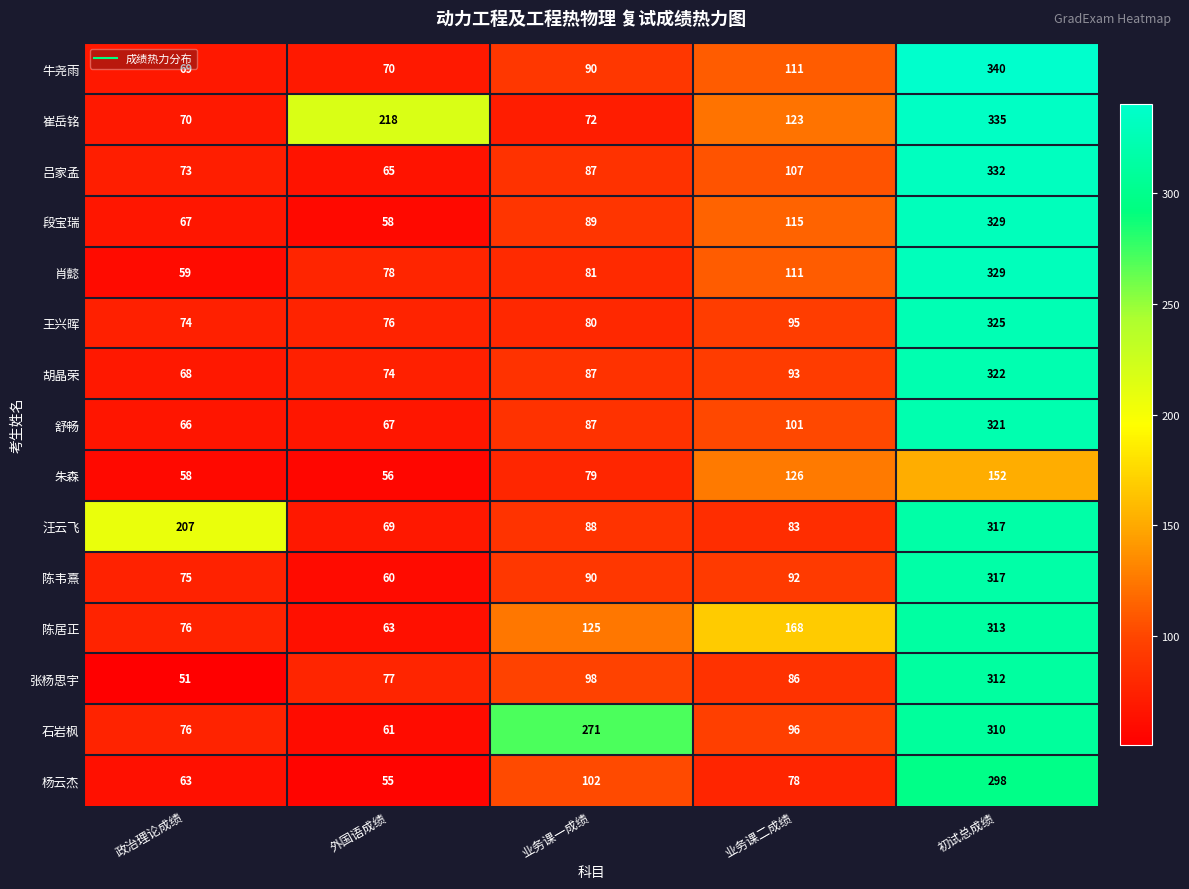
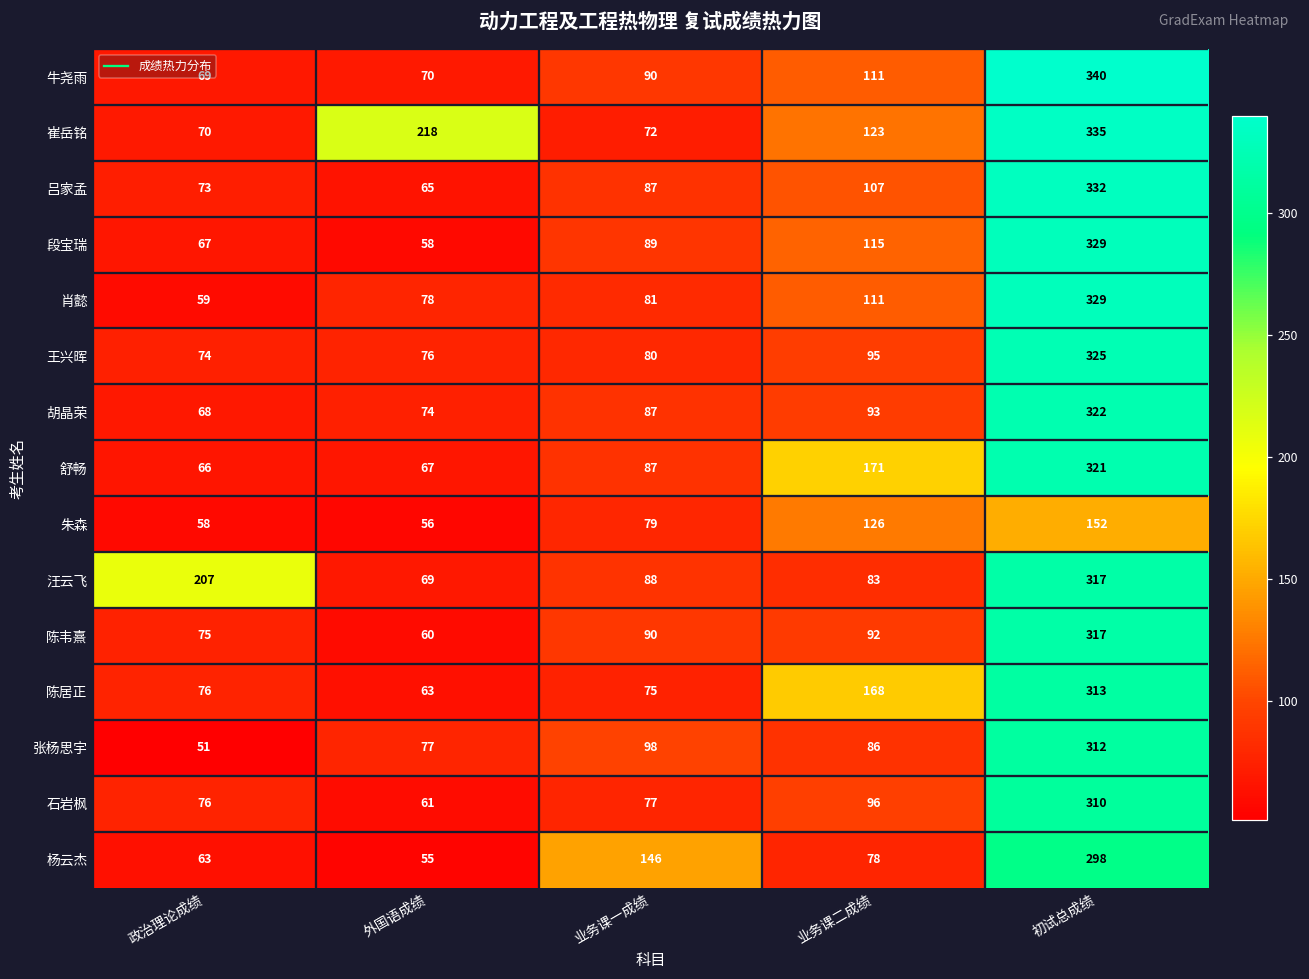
  {
    "牛尧雨": {
      "外国语成绩": 70,
      "业务课一成绩": 90,
      "业务课二成绩": 111,
      "初试总成绩": 340
    },
    "崔岳铭": {
      "政治理论成绩": 70,
      "外国语成绩": 218,
      "业务课一成绩": 72,
      "业务课二成绩": 123,
      "初试总成绩": 335
    },
    "吕家孟": {
      "政治理论成绩": 73,
      "外国语成绩": 65,
      "业务课一成绩": 87,
      "业务课二成绩": 107,
      "初试总成绩": 332
    },
    "段宝瑞": {
      "政治理论成绩": 67,
      "外国语成绩": 58,
      "业务课一成绩": 89,
      "业务课二成绩": 115,
      "初试总成绩": 329
    },
    "肖懿": {
      "政治理论成绩": 59,
      "外国语成绩": 78,
      "业务课一成绩": 81,
      "业务课二成绩": 111,
      "初试总成绩": 329
    },
    "王兴晖": {
      "政治理论成绩": 74,
      "外国语成绩": 76,
      "业务课一成绩": 80,
      "业务课二成绩": 95,
      "初试总成绩": 325
    },
    "胡晶荣": {
      "政治理论成绩": 68,
      "外国语成绩": 74,
      "业务课一成绩": 87,
      "业务课二成绩": 93,
      "初试总成绩": 322
    },
    "舒畅": {
      "政治理论成绩": 66,
      "外国语成绩": 67,
      "业务课一成绩": 87,
-     "业务课二成绩": 101,
+     "业务课二成绩": 171,
      "初试总成绩": 321
    },
    "朱森": {
      "政治理论成绩": 58,
      "外国语成绩": 56,
      "业务课一成绩": 79,
      "业务课二成绩": 126,
      "初试总成绩": 152
    },
    "汪云飞": {
      "政治理论成绩": 207,
      "外国语成绩": 69,
      "业务课一成绩": 88,
      "业务课二成绩": 83,
      "初试总成绩": 317
    },
    "陈韦熹": {
      "政治理论成绩": 75,
      "外国语成绩": 60,
      "业务课一成绩": 90,
      "业务课二成绩": 92,
      "初试总成绩": 317
    },
    "陈居正": {
      "政治理论成绩": 76,
      "外国语成绩": 63,
-     "业务课一成绩": 125,
+     "业务课一成绩": 75,
      "业务课二成绩": 168,
      "初试总成绩": 313
    },
    "张杨思宇": {
      "政治理论成绩": 51,
      "外国语成绩": 77,
      "业务课一成绩": 98,
      "业务课二成绩": 86,
      "初试总成绩": 312
    },
    "石岩枫": {
      "政治理论成绩": 76,
      "外国语成绩": 61,
-     "业务课一成绩": 271,
+     "业务课一成绩": 77,
      "业务课二成绩": 96,
      "初试总成绩": 310
    },
    "杨云杰": {
      "政治理论成绩": 63,
      "外国语成绩": 55,
-     "业务课一成绩": 102,
+     "业务课一成绩": 146,
      "业务课二成绩": 78,
      "初试总成绩": 298
    }
  }
